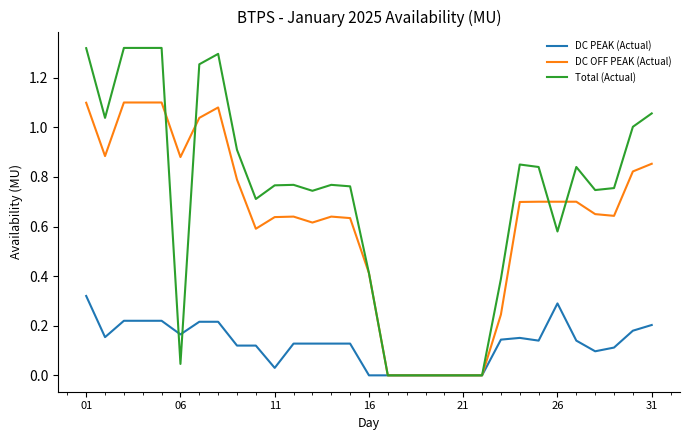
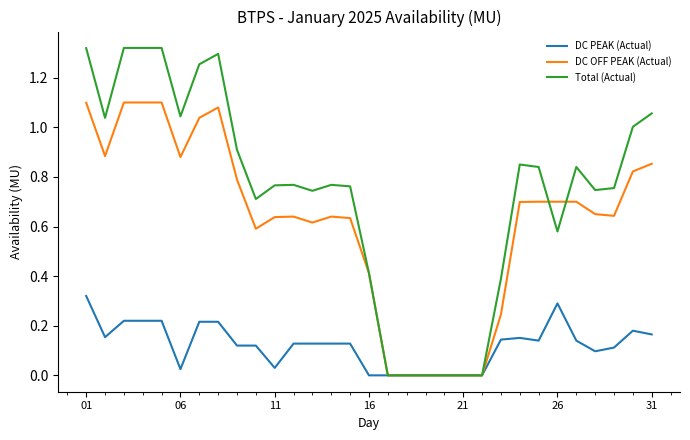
  {
    "DC PEAK (Actual)": {
      "01": 0.32,
-     "06": 0.17,
+     "06": 0.03,
      "11": 0.03,
      "16": 0.00,
      "26": 0.29,
-     "31": 0.20
+     "31": 0.17
    },
    "DC OFF PEAK (Actual)": {
      "01": 1.10,
      "06": 0.88,
      "11": 0.64,
      "26": 0.70,
      "31": 0.85
    },
    "Total (Actual)": {
      "01": 1.32,
-     "06": 0.05,
+     "06": 1.04,
      "11": 0.77,
      "26": 0.58,
      "31": 1.06
    }
  }
